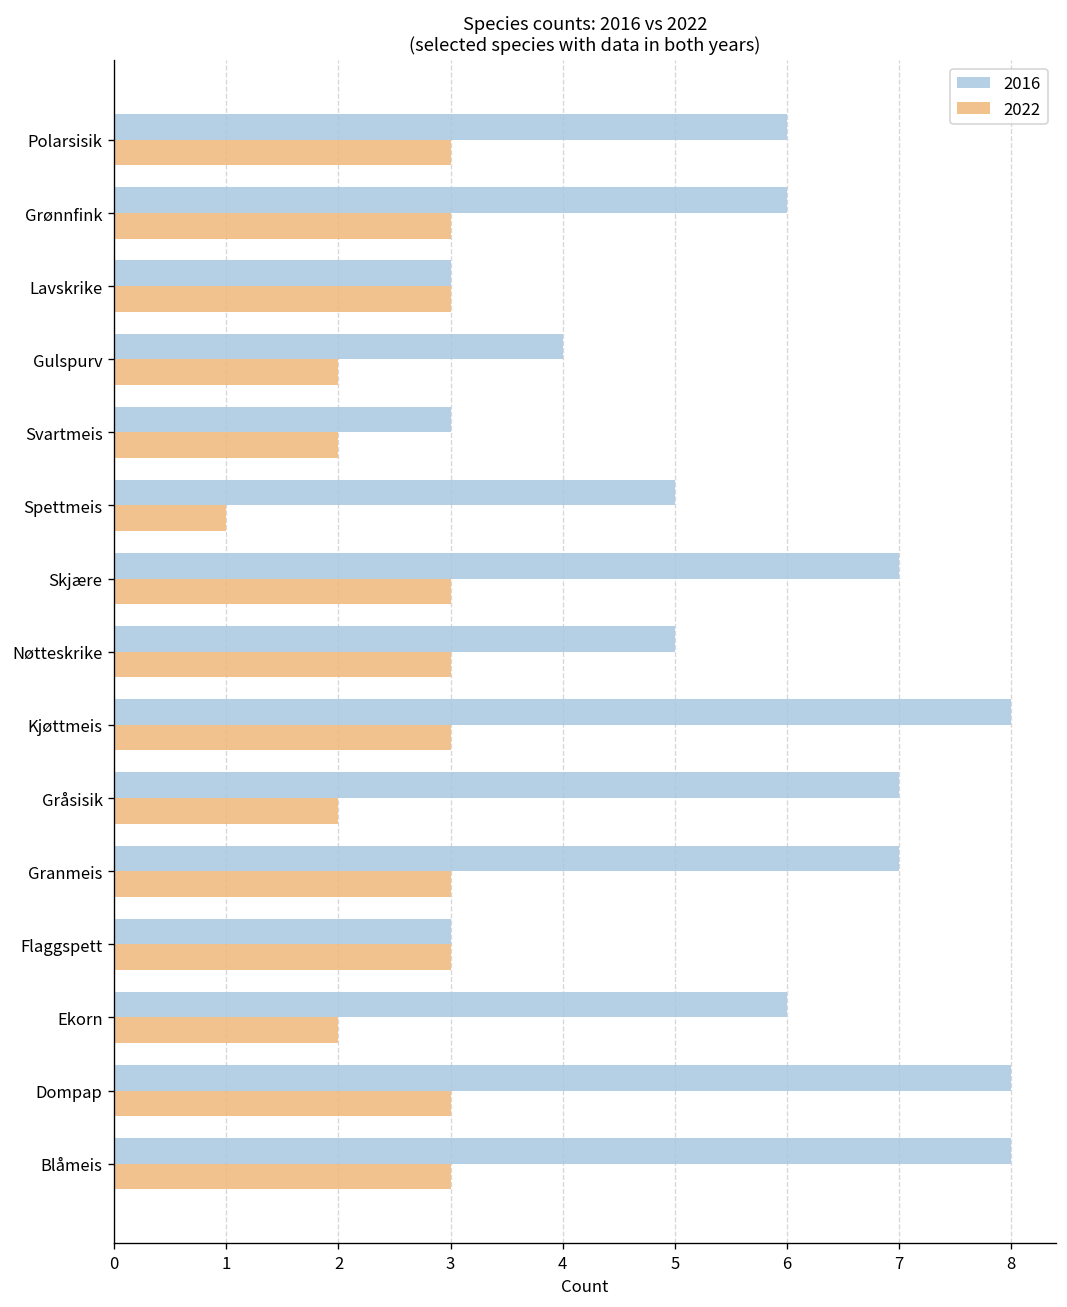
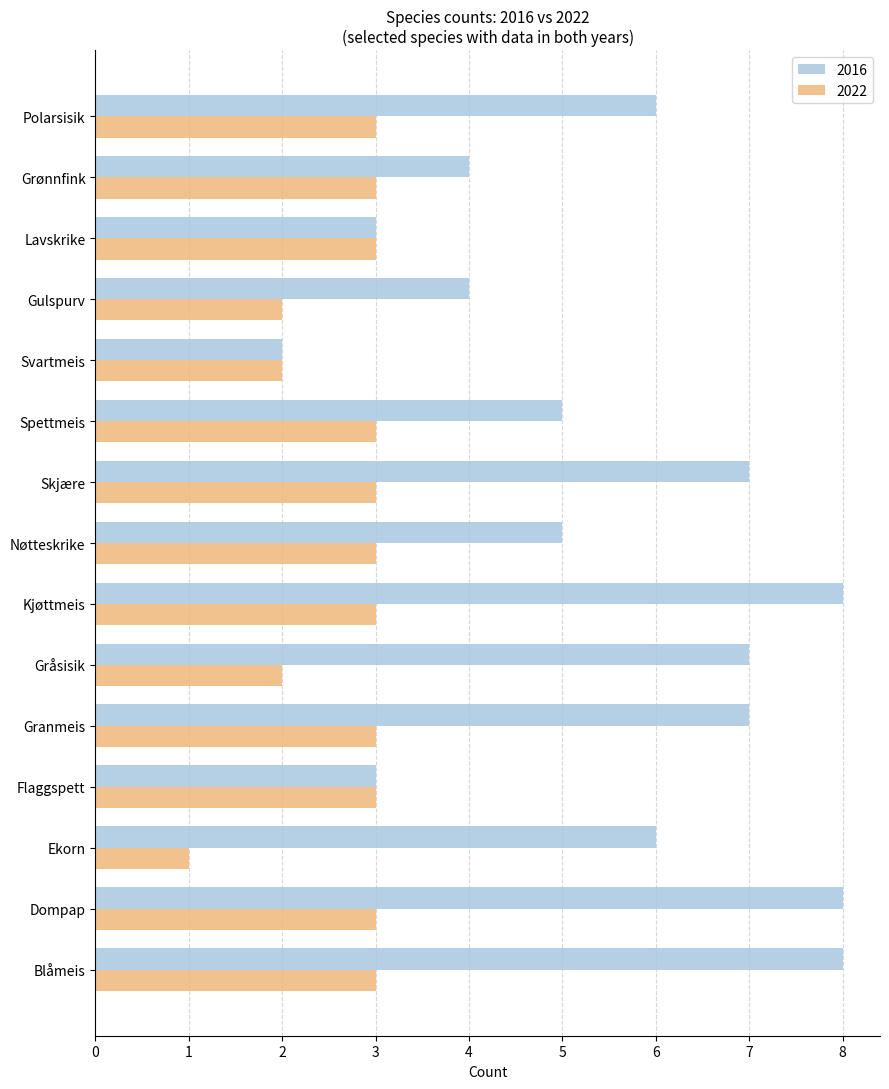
  {
    "2016": {
      "Polarsisik": 6,
-     "Grønnfink": 6,
+     "Grønnfink": 4,
      "Lavskrike": 3,
      "Gulspurv": 4,
-     "Svartmeis": 3,
+     "Svartmeis": 2,
      "Spettmeis": 5,
      "Skjære": 7,
      "Nøtteskrike": 5,
      "Kjøttmeis": 8,
      "Gråsisik": 7,
      "Granmeis": 7,
      "Flaggspett": 3,
      "Ekorn": 6,
      "Dompap": 8,
      "Blåmeis": 8
    },
    "2022": {
      "Polarsisik": 3,
      "Grønnfink": 3,
      "Lavskrike": 3,
      "Gulspurv": 2,
      "Svartmeis": 2,
-     "Spettmeis": 1,
+     "Spettmeis": 3,
      "Skjære": 3,
      "Nøtteskrike": 3,
      "Kjøttmeis": 3,
      "Gråsisik": 2,
      "Granmeis": 3,
      "Flaggspett": 3,
-     "Ekorn": 2,
+     "Ekorn": 1,
      "Dompap": 3,
      "Blåmeis": 3
    }
  }
